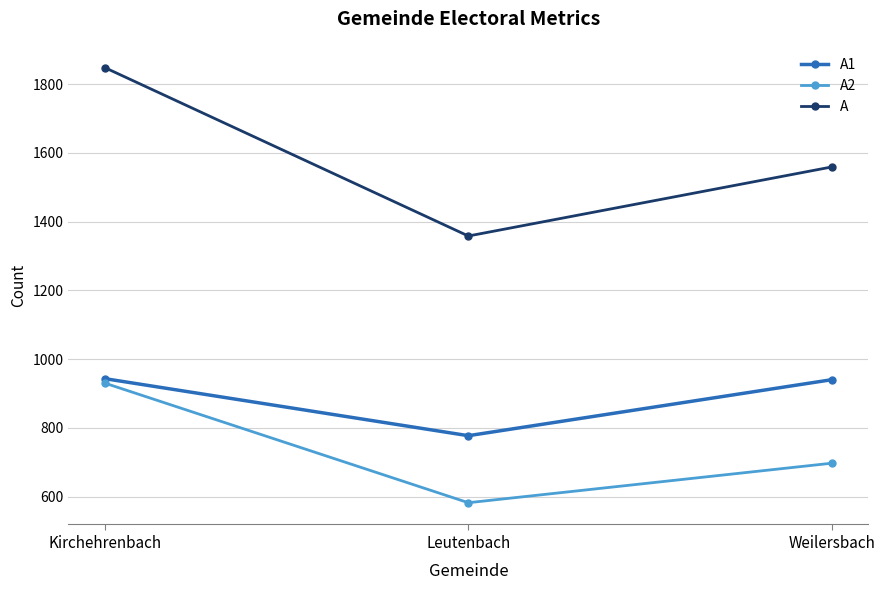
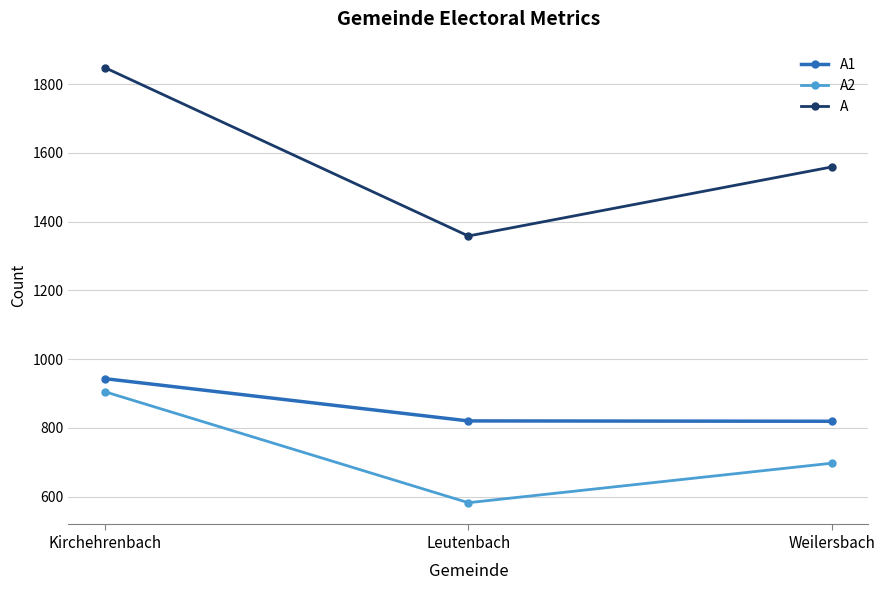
  {
    "A1": {
      "Kirchehrenbach": 940,
-     "Leutenbach": 780,
-     "Weilersbach": 940
+     "Leutenbach": 820,
+     "Weilersbach": 820
    },
    "A2": {
-     "Kirchehrenbach": 930,
+     "Kirchehrenbach": 910,
      "Leutenbach": 580,
      "Weilersbach": 700
    },
    "A": {
      "Kirchehrenbach": 1850,
      "Leutenbach": 1360,
      "Weilersbach": 1560
    }
  }
